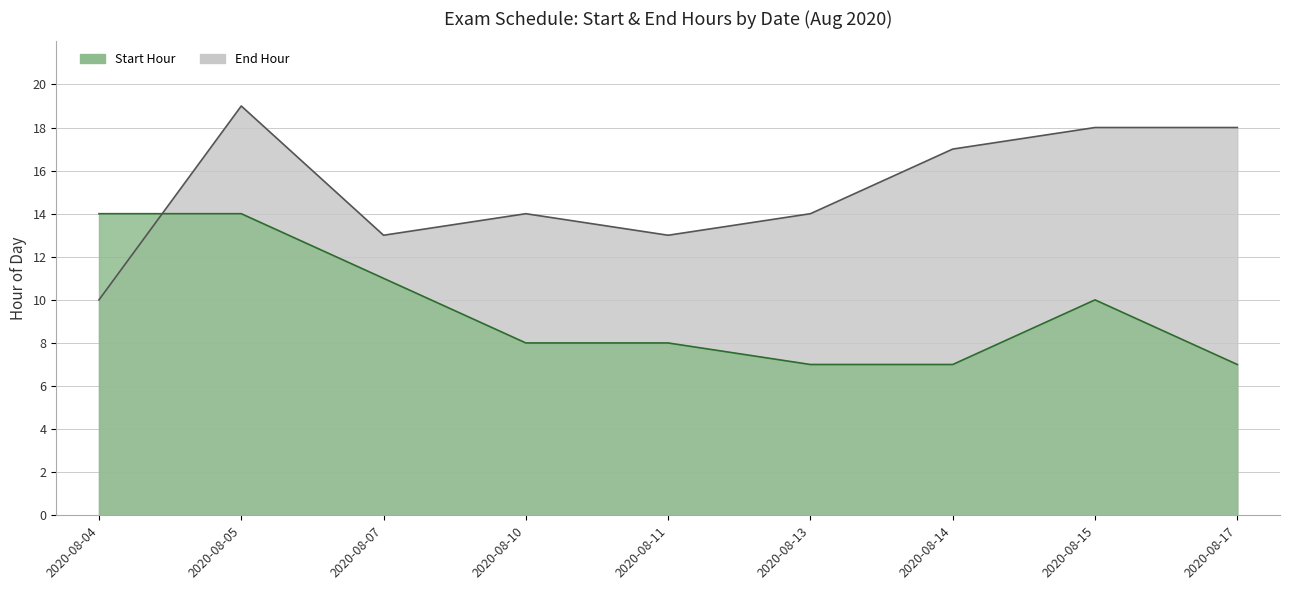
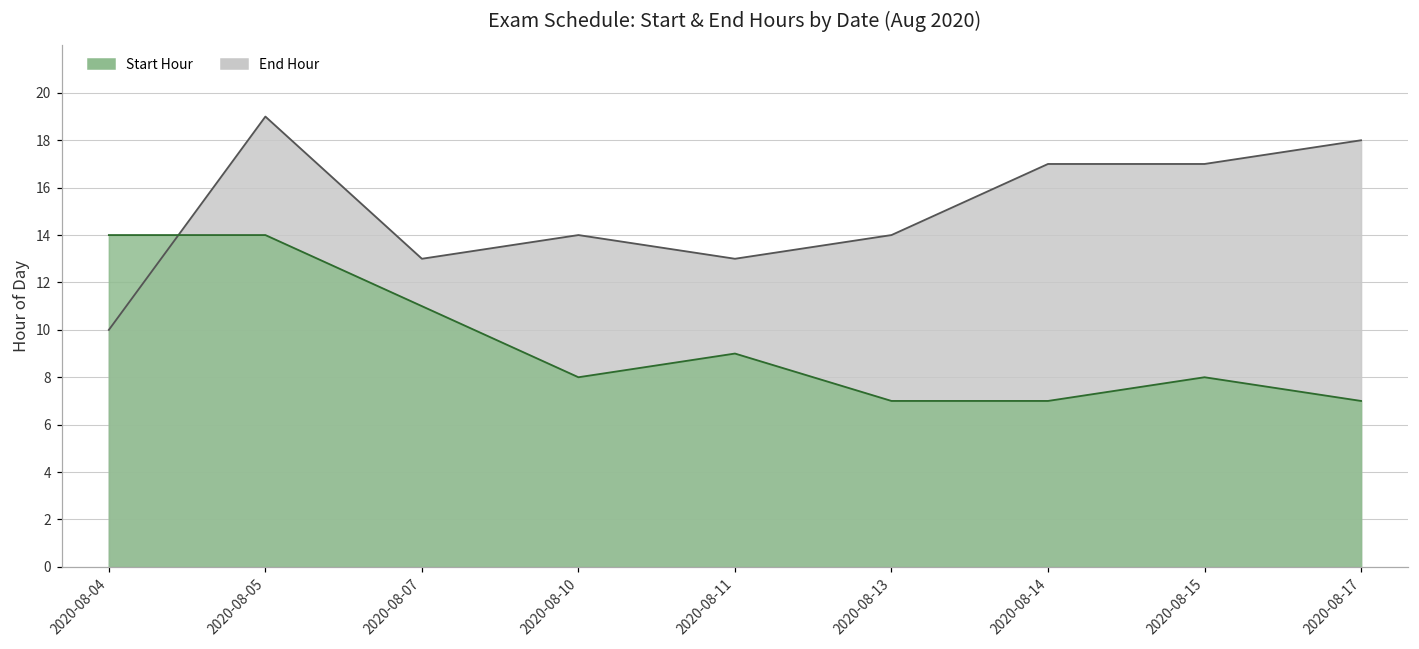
  {
    "End Hour": {
      "2020-08-04": 10,
      "2020-08-05": 19,
      "2020-08-07": 13,
      "2020-08-10": 14,
      "2020-08-11": 13,
      "2020-08-13": 14,
      "2020-08-14": 17,
-     "2020-08-15": 18,
+     "2020-08-15": 17,
      "2020-08-17": 18
    },
    "Start Hour": {
      "2020-08-04": 14,
      "2020-08-05": 14,
      "2020-08-07": 11,
      "2020-08-10": 8,
-     "2020-08-11": 8,
+     "2020-08-11": 9,
      "2020-08-13": 7,
      "2020-08-14": 7,
-     "2020-08-15": 10,
+     "2020-08-15": 8,
      "2020-08-17": 7
    }
  }
